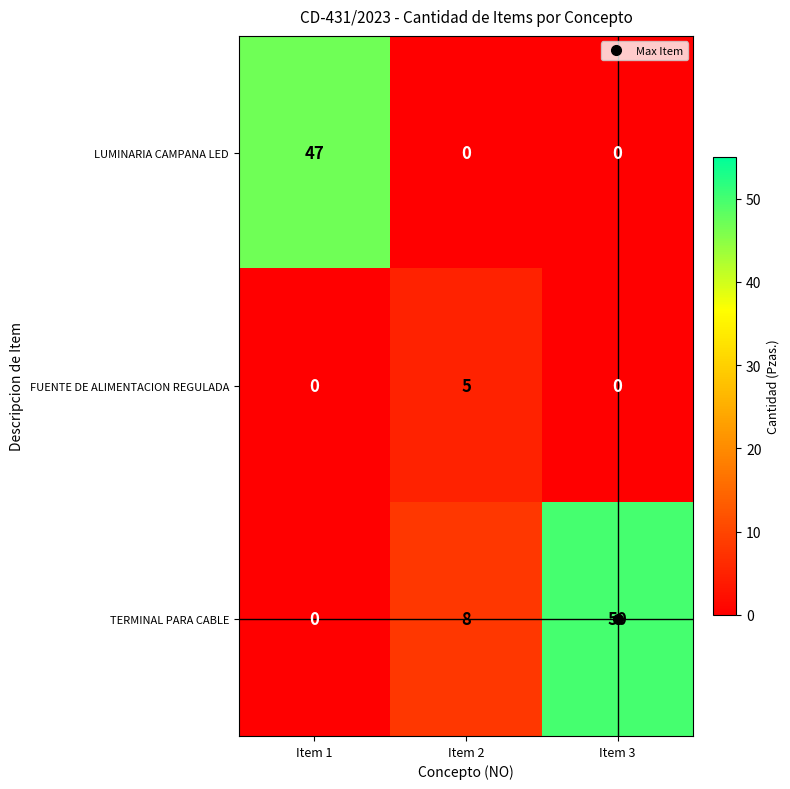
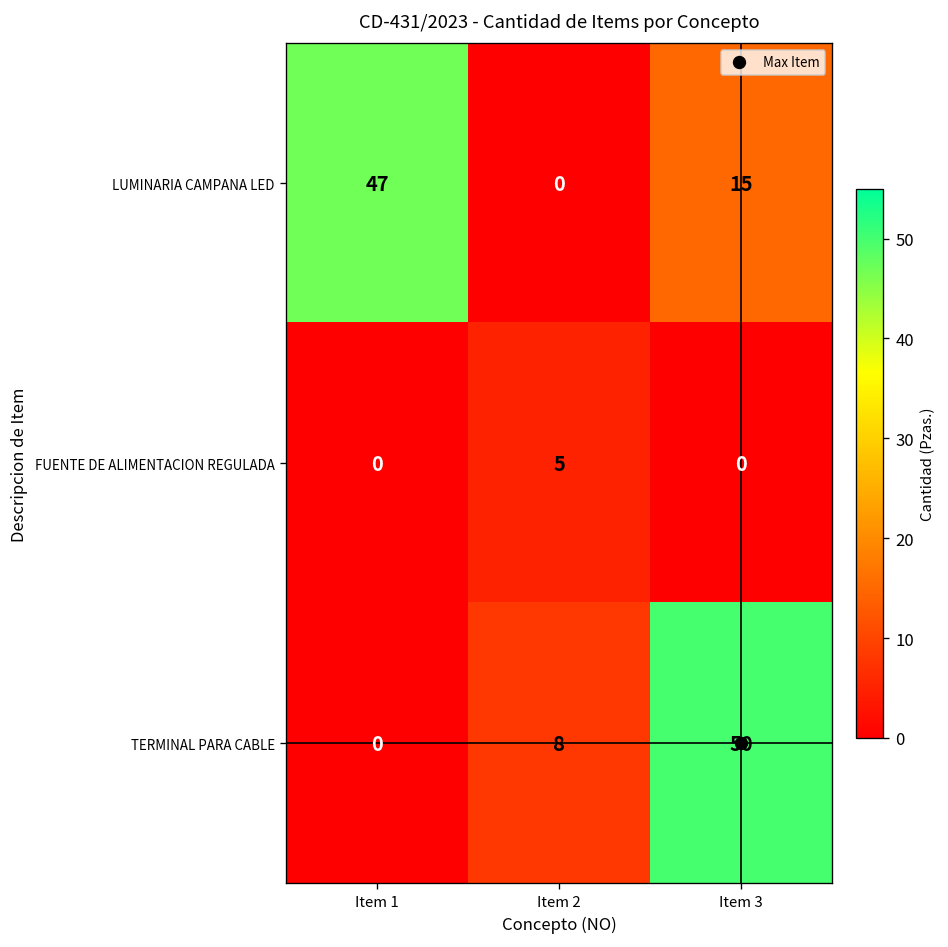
  {
    "LUMINARIA CAMPANA LED": {
      "Item 1": 47,
      "Item 2": 0,
-     "Item 3": 0
+     "Item 3": 15
    },
    "FUENTE DE ALIMENTACION REGULADA": {
      "Item 1": 0,
      "Item 2": 5,
      "Item 3": 0
    },
    "TERMINAL PARA CABLE": {
      "Item 1": 0,
      "Item 2": 8
    }
  }
